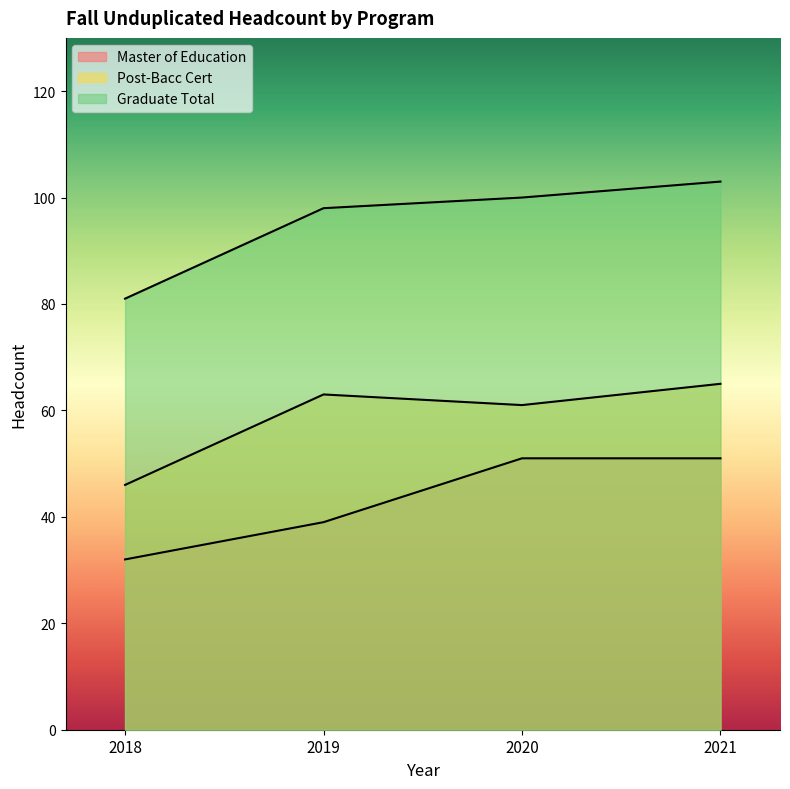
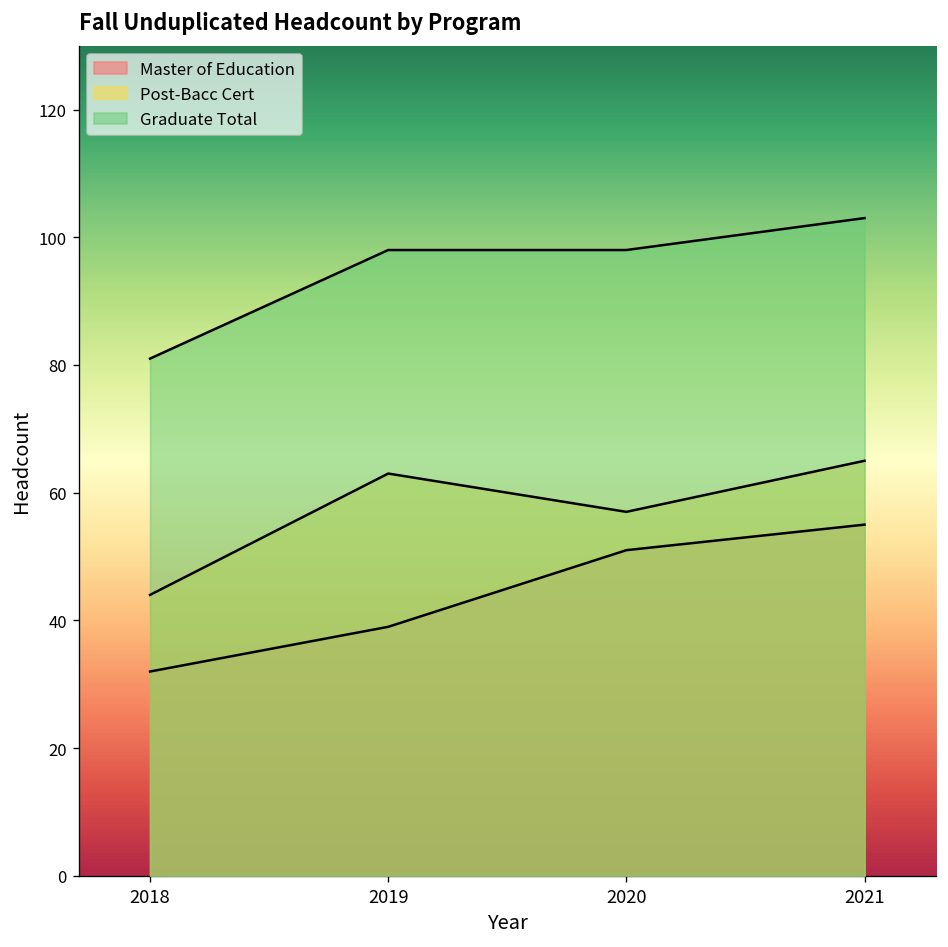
  {
    "Master of Education": {
      "2018": 32,
      "2019": 39,
      "2020": 51,
-     "2021": 51
+     "2021": 55
    },
    "Post-Bacc Cert": {
-     "2018": 46,
+     "2018": 44,
      "2019": 63,
-     "2020": 61,
+     "2020": 57,
      "2021": 65
    },
    "Graduate Total": {
      "2018": 81,
      "2019": 98,
-     "2020": 100,
+     "2020": 98,
      "2021": 103
    }
  }
